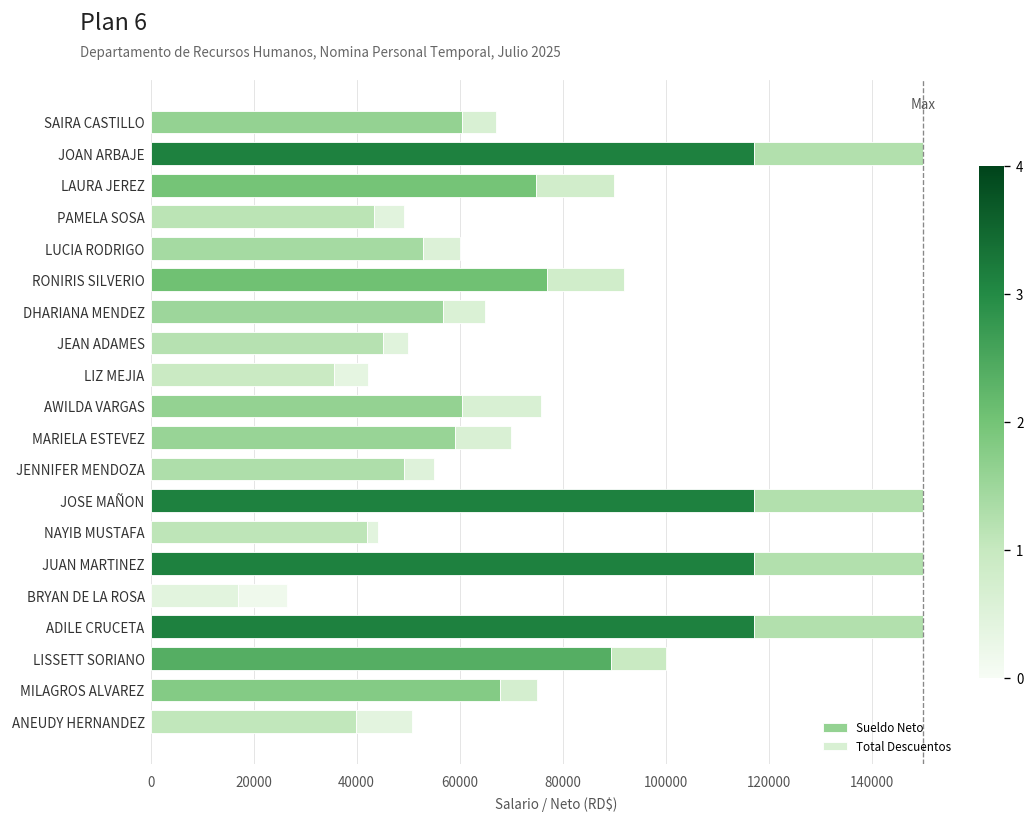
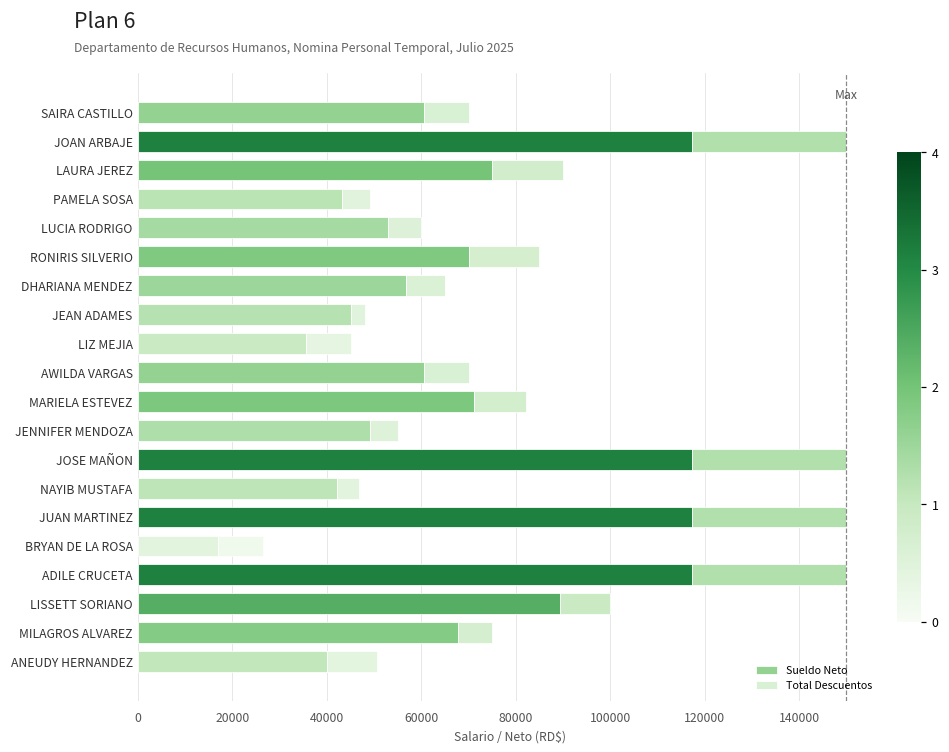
  {
    "Sueldo Neto": {
      "SAIRA CASTILLO": 60000,
      "JOAN ARBAJE": 117000,
      "LAURA JEREZ": 75000,
      "PAMELA SOSA": 43000,
      "LUCIA RODRIGO": 53000,
-     "RONIRIS SILVERIO": 77000,
+     "RONIRIS SILVERIO": 70000,
      "DHARIANA MENDEZ": 57000,
      "JEAN ADAMES": 45000,
      "LIZ MEJIA": 36000,
      "AWILDA VARGAS": 60000,
-     "MARIELA ESTEVEZ": 59000,
+     "MARIELA ESTEVEZ": 71000,
      "JENNIFER MENDOZA": 49000,
      "JOSE MAÑON": 117000,
      "NAYIB MUSTAFA": 42000,
      "JUAN MARTINEZ": 117000,
      "BRYAN DE LA ROSA": 17000,
      "ADILE CRUCETA": 117000,
      "LISSETT SORIANO": 89000,
      "MILAGROS ALVAREZ": 68000,
      "ANEUDY HERNANDEZ": 40000
    },
    "Total Descuentos": {
-     "SAIRA CASTILLO": 7000,
+     "SAIRA CASTILLO": 10000,
      "JOAN ARBAJE": 33000,
      "LAURA JEREZ": 15000,
      "PAMELA SOSA": 6000,
      "LUCIA RODRIGO": 7000,
      "RONIRIS SILVERIO": 15000,
      "DHARIANA MENDEZ": 8000,
-     "JEAN ADAMES": 5000,
-     "LIZ MEJIA": 6000,
-     "AWILDA VARGAS": 15000,
+     "JEAN ADAMES": 3000,
+     "LIZ MEJIA": 10000,
+     "AWILDA VARGAS": 10000,
      "MARIELA ESTEVEZ": 11000,
      "JENNIFER MENDOZA": 6000,
      "JOSE MAÑON": 33000,
-     "NAYIB MUSTAFA": 2000,
+     "NAYIB MUSTAFA": 5000,
      "JUAN MARTINEZ": 33000,
      "BRYAN DE LA ROSA": 10000,
      "ADILE CRUCETA": 33000,
      "LISSETT SORIANO": 11000,
      "MILAGROS ALVAREZ": 7000,
      "ANEUDY HERNANDEZ": 11000
    }
  }
